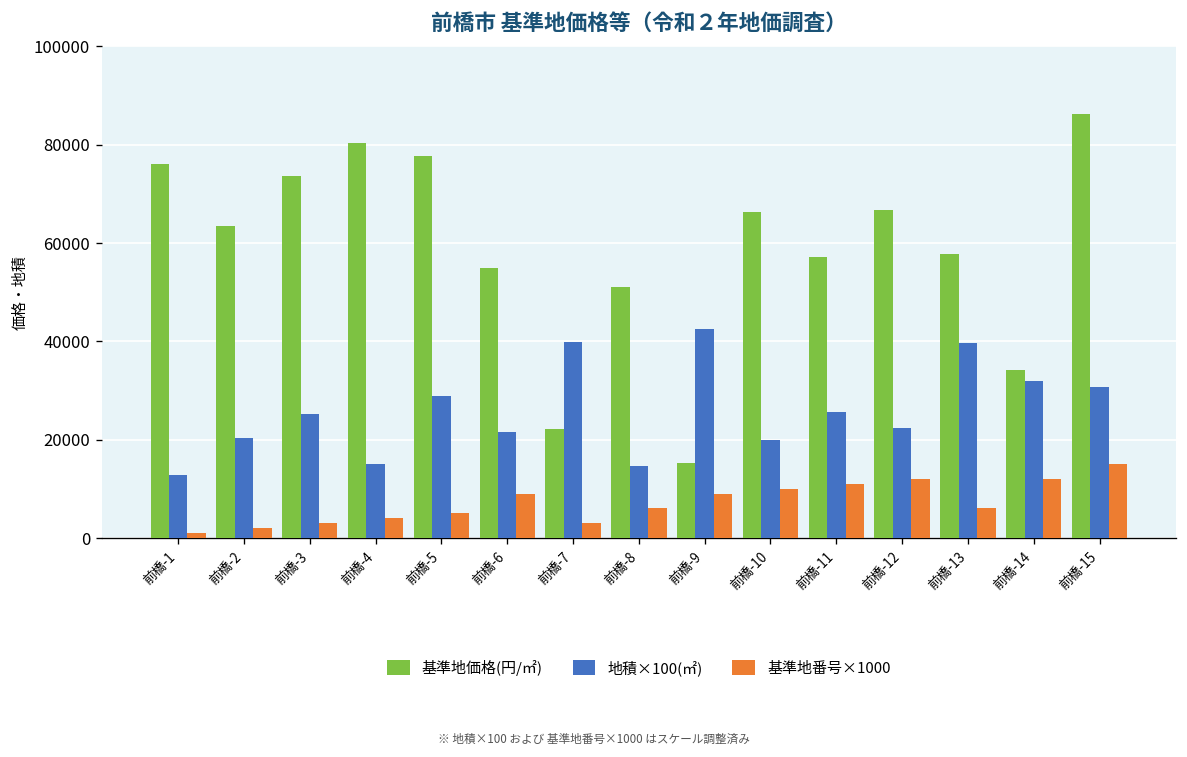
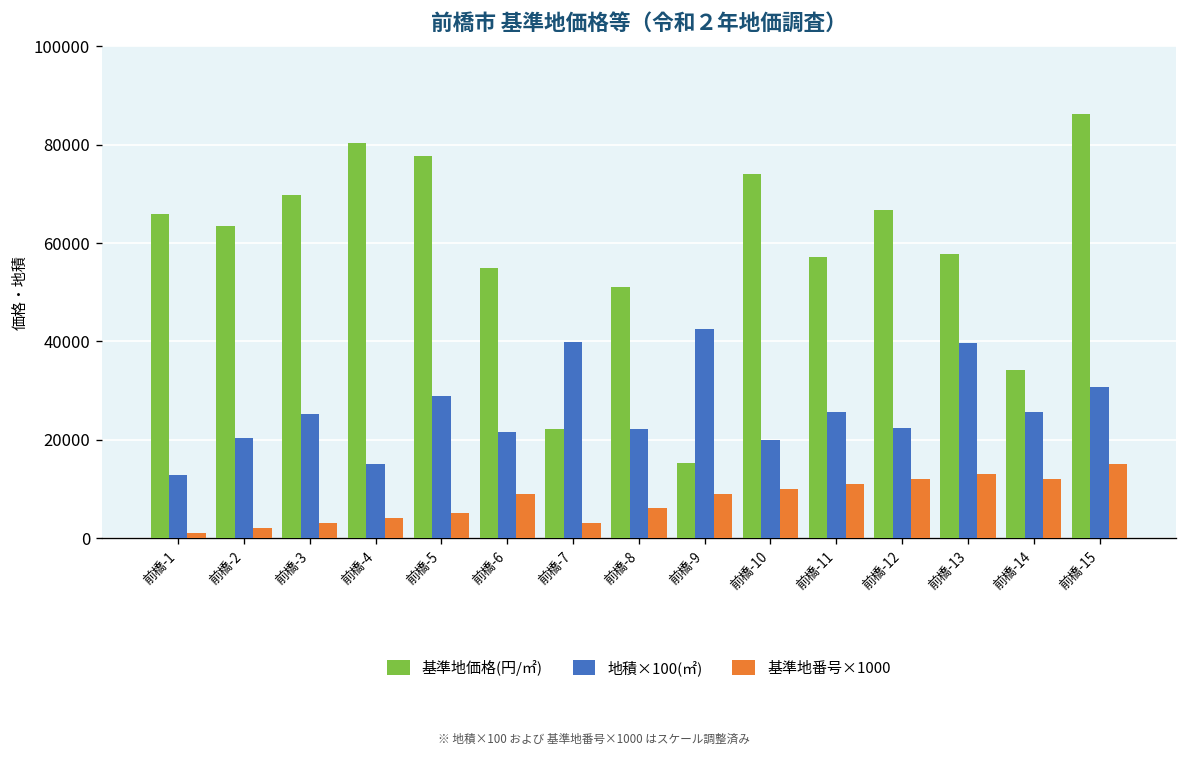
  {
    "基準地価格(円/㎡)": {
-     "前橋-1": 76000,
+     "前橋-1": 66000,
      "前橋-2": 63000,
-     "前橋-3": 74000,
+     "前橋-3": 70000,
      "前橋-4": 80000,
      "前橋-5": 78000,
      "前橋-6": 55000,
      "前橋-7": 22000,
      "前橋-8": 51000,
      "前橋-9": 15000,
-     "前橋-10": 66000,
+     "前橋-10": 74000,
      "前橋-11": 57000,
      "前橋-12": 67000,
      "前橋-13": 58000,
      "前橋-14": 34000,
      "前橋-15": 86000
    },
    "地積×100(㎡)": {
      "前橋-1": 13000,
      "前橋-2": 20000,
      "前橋-3": 25000,
      "前橋-4": 15000,
      "前橋-5": 29000,
      "前橋-6": 22000,
      "前橋-7": 40000,
-     "前橋-8": 15000,
+     "前橋-8": 22000,
      "前橋-9": 43000,
      "前橋-10": 20000,
      "前橋-11": 26000,
      "前橋-12": 22000,
      "前橋-13": 40000,
-     "前橋-14": 32000,
+     "前橋-14": 26000,
      "前橋-15": 31000
    },
    "基準地番号×1000": {
      "前橋-1": 1000,
      "前橋-2": 2000,
      "前橋-3": 3000,
      "前橋-4": 4000,
      "前橋-5": 5000,
      "前橋-6": 9000,
      "前橋-7": 3000,
      "前橋-8": 6000,
      "前橋-9": 9000,
      "前橋-10": 10000,
      "前橋-11": 11000,
      "前橋-12": 12000,
-     "前橋-13": 6000,
+     "前橋-13": 13000,
      "前橋-14": 12000,
      "前橋-15": 15000
    }
  }
